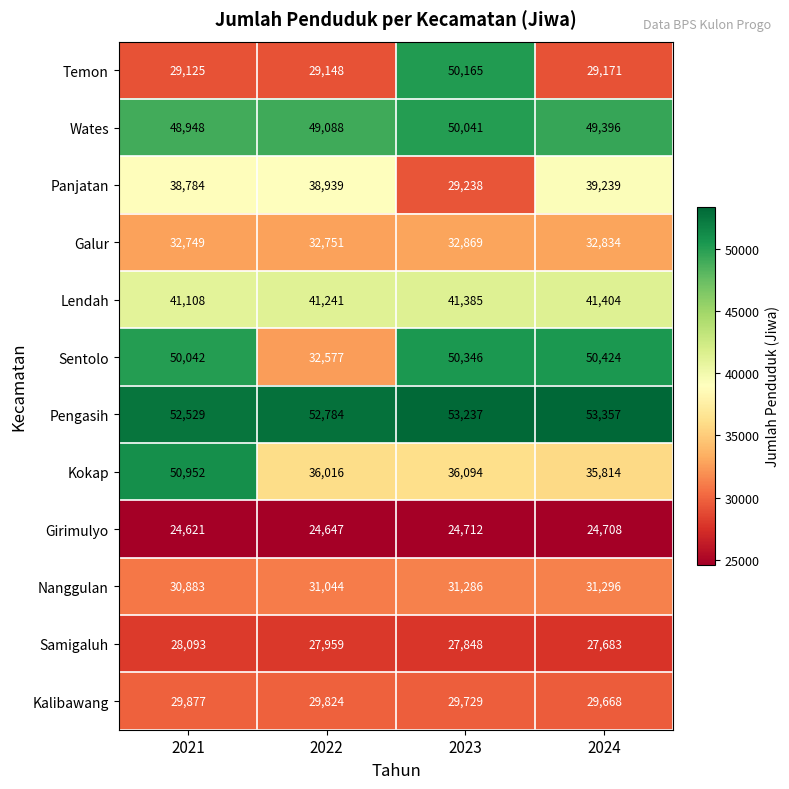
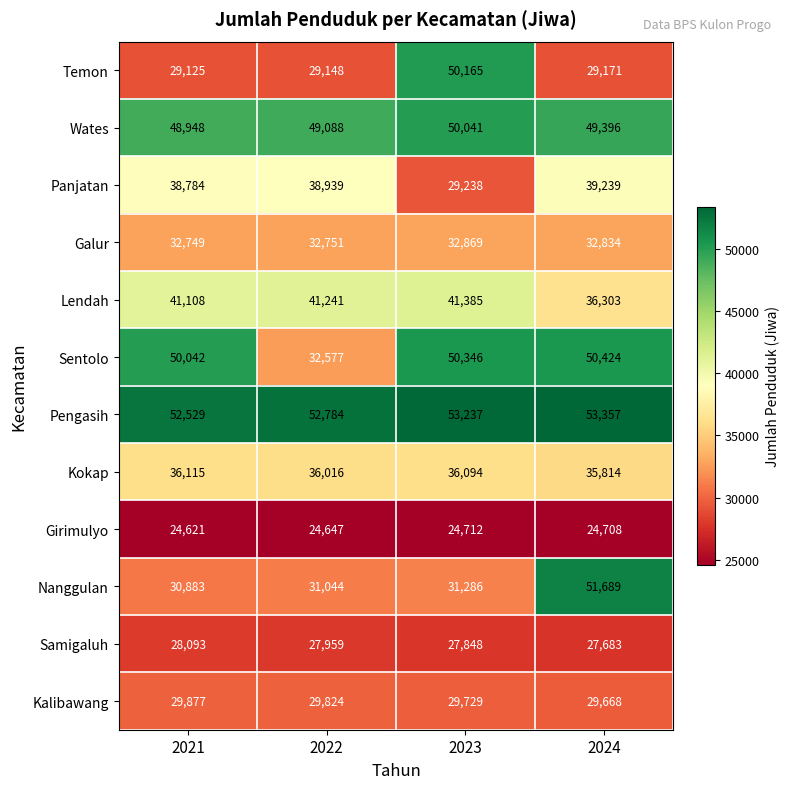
  {
    "Temon": {
      "2021": "29,125",
      "2022": "29,148",
      "2023": "50,165",
      "2024": "29,171"
    },
    "Wates": {
      "2021": "48,948",
      "2022": "49,088",
      "2023": "50,041",
      "2024": "49,396"
    },
    "Panjatan": {
      "2021": "38,784",
      "2022": "38,939",
      "2023": "29,238",
      "2024": "39,239"
    },
    "Galur": {
      "2021": "32,749",
      "2022": "32,751",
      "2023": "32,869",
      "2024": "32,834"
    },
    "Lendah": {
      "2021": "41,108",
      "2022": "41,241",
      "2023": "41,385",
-     "2024": "41,404"
+     "2024": "36,303"
    },
    "Sentolo": {
      "2021": "50,042",
      "2022": "32,577",
      "2023": "50,346",
      "2024": "50,424"
    },
    "Pengasih": {
      "2021": "52,529",
      "2022": "52,784",
      "2023": "53,237",
      "2024": "53,357"
    },
    "Kokap": {
-     "2021": "50,952",
+     "2021": "36,115",
      "2022": "36,016",
      "2023": "36,094",
      "2024": "35,814"
    },
    "Girimulyo": {
      "2021": "24,621",
      "2022": "24,647",
      "2023": "24,712",
      "2024": "24,708"
    },
    "Nanggulan": {
      "2021": "30,883",
      "2022": "31,044",
      "2023": "31,286",
-     "2024": "31,296"
+     "2024": "51,689"
    },
    "Samigaluh": {
      "2021": "28,093",
      "2022": "27,959",
      "2023": "27,848",
      "2024": "27,683"
    },
    "Kalibawang": {
      "2021": "29,877",
      "2022": "29,824",
      "2023": "29,729",
      "2024": "29,668"
    }
  }
